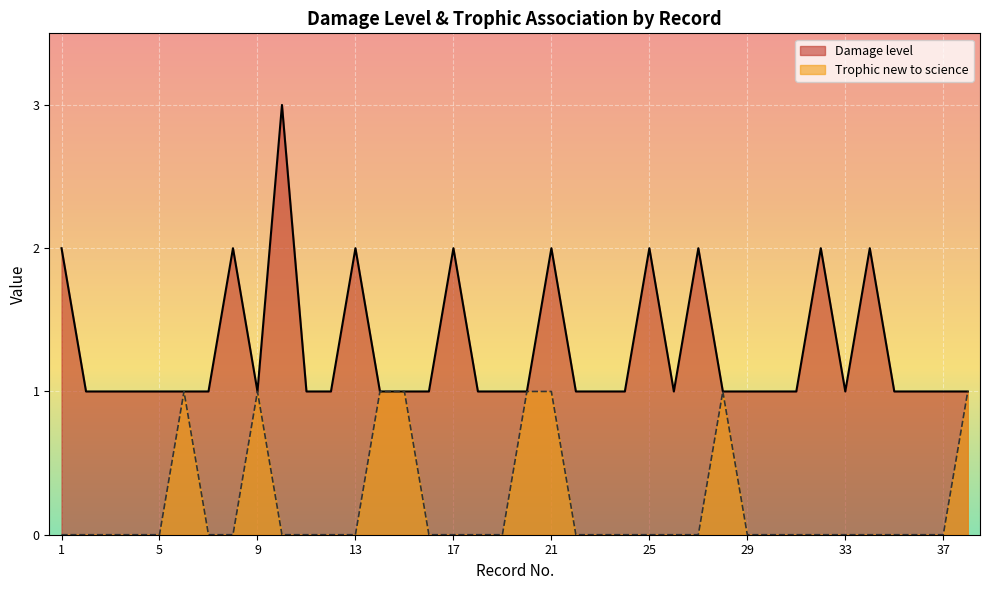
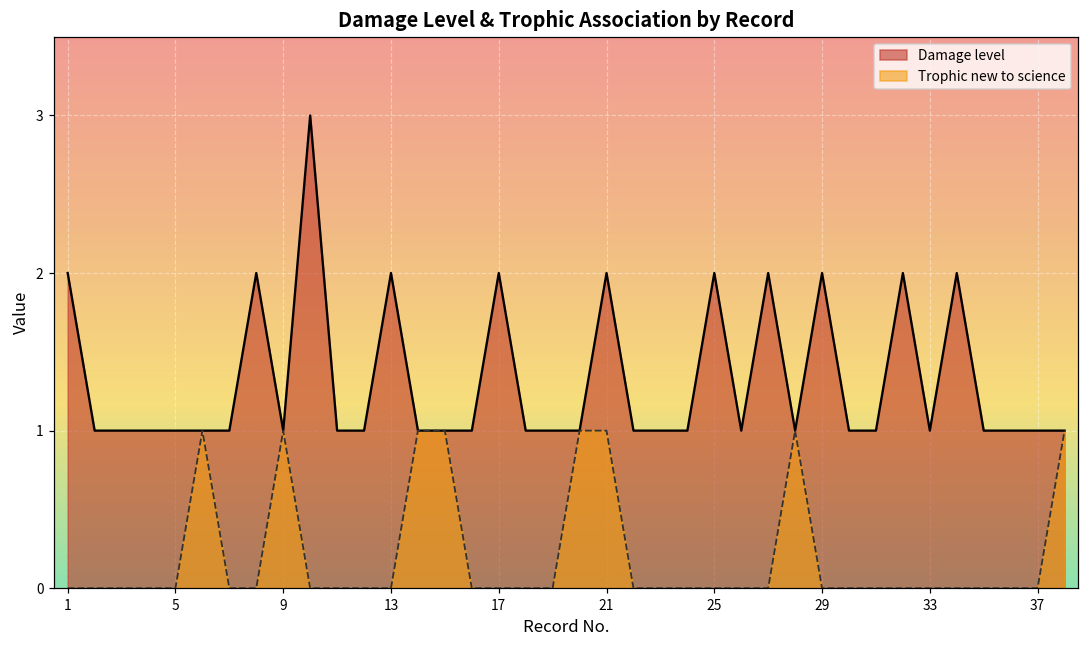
  {
    "Damage level": {
      "1": 2,
      "5": 1,
      "13": 2,
      "17": 2,
      "21": 2,
      "25": 2,
-     "29": 1,
+     "29": 2,
      "33": 1,
      "37": 1
    },
    "Trophic new to science": {
      "1": 0,
      "5": 0,
      "13": 0,
      "17": 0,
      "21": 1,
      "25": 0,
      "29": 0,
      "33": 0,
      "37": 0
    }
  }
